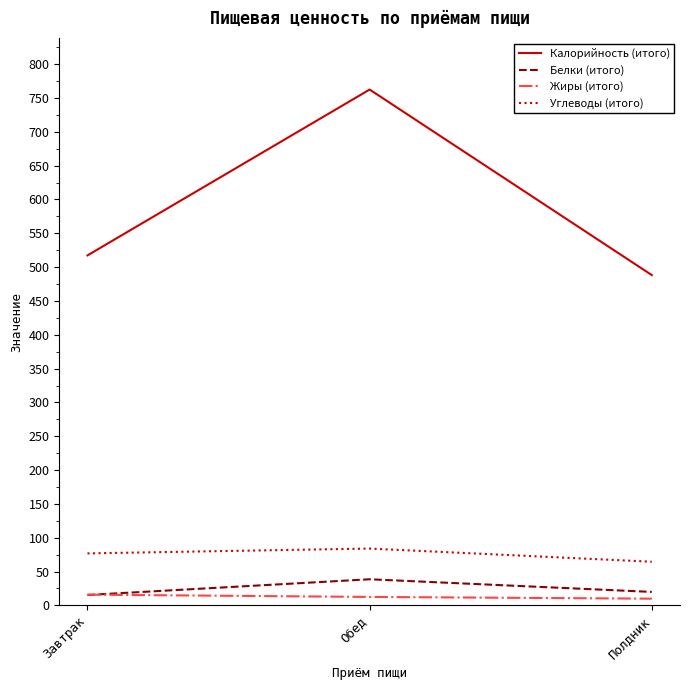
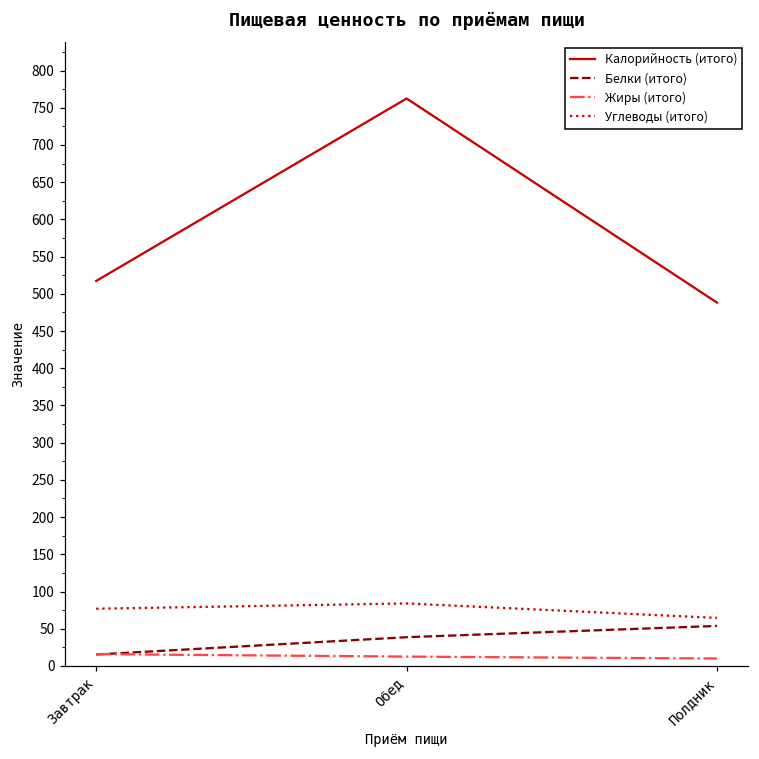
  {
    "Белки (итого)": {
      "Обед": 40,
-     "Полдник": 20
+     "Полдник": 50
    },
    "Жиры (итого)": {
      "Обед": 10,
      "Полдник": 10
    }
  }
